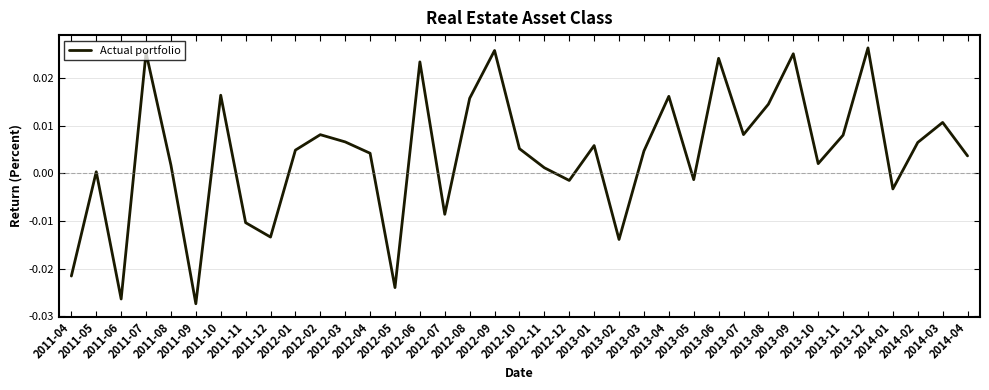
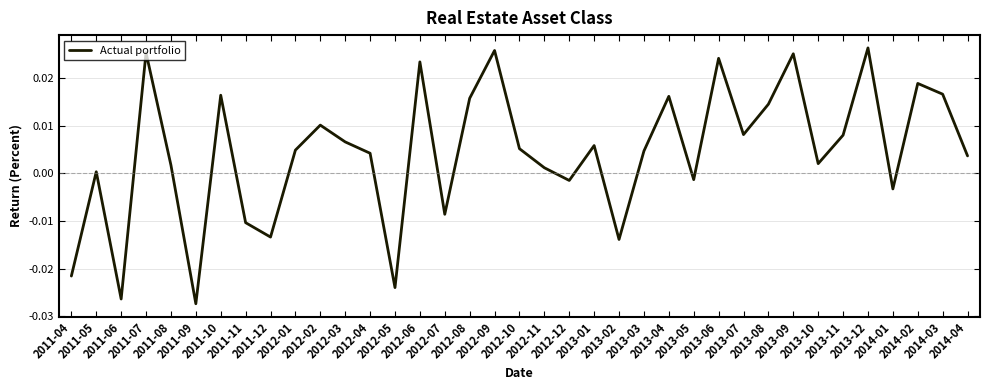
  {
    "2011-04": -0.022,
    "2011-05": 0.000,
    "2011-06": -0.026,
    "2011-08": 0.002,
    "2011-09": -0.027,
    "2011-10": 0.016,
    "2011-11": -0.010,
    "2011-12": -0.013,
    "2012-01": 0.005,
-   "2012-02": 0.008,
+   "2012-02": 0.010,
    "2012-03": 0.007,
    "2012-04": 0.004,
    "2012-05": -0.024,
    "2012-06": 0.023,
    "2012-07": -0.009,
    "2012-08": 0.016,
    "2012-09": 0.026,
    "2012-10": 0.005,
    "2012-11": 0.001,
    "2012-12": -0.001,
    "2013-01": 0.006,
    "2013-02": -0.014,
    "2013-03": 0.005,
    "2013-04": 0.016,
    "2013-05": -0.001,
    "2013-06": 0.024,
    "2013-07": 0.008,
    "2013-08": 0.015,
    "2013-09": 0.025,
    "2013-10": 0.002,
    "2013-11": 0.008,
    "2013-12": 0.026,
    "2014-01": -0.003,
-   "2014-02": 0.007,
-   "2014-03": 0.011,
+   "2014-02": 0.019,
+   "2014-03": 0.017,
    "2014-04": 0.004
  }
